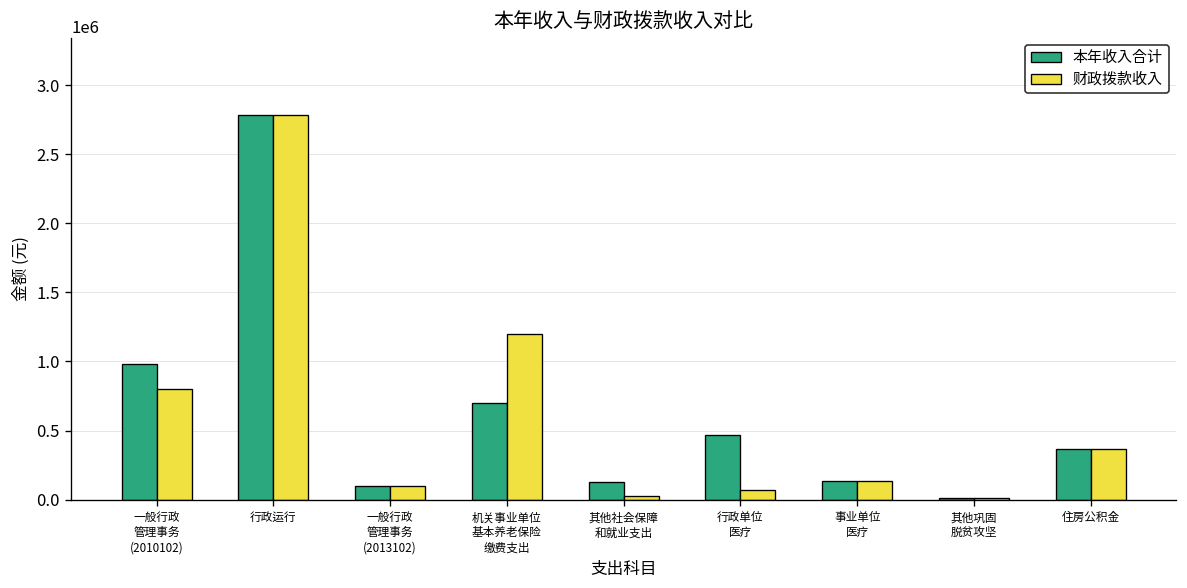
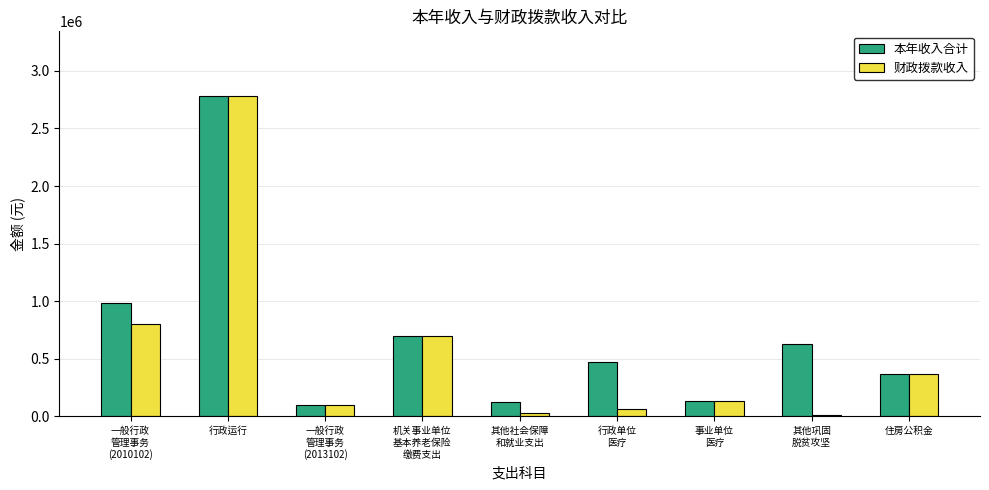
  {
    "本年收入合计": {
      "一般行政 管理事务 (2010102)": 980000,
      "行政运行": 2790000,
      "一般行政 管理事务 (2013102)": 100000,
      "机关事业单位 基本养老保险 缴费支出": 700000,
      "其他社会保障 和就业支出": 130000,
      "行政单位 医疗": 470000,
      "事业单位 医疗": 140000,
-     "其他巩固 脱贫攻坚": 10000,
+     "其他巩固 脱贫攻坚": 620000,
      "住房公积金": 370000
    },
    "财政拨款收入": {
      "一般行政 管理事务 (2010102)": 800000,
      "行政运行": 2790000,
      "一般行政 管理事务 (2013102)": 100000,
-     "机关事业单位 基本养老保险 缴费支出": 1200000,
+     "机关事业单位 基本养老保险 缴费支出": 700000,
      "其他社会保障 和就业支出": 30000,
      "行政单位 医疗": 70000,
      "事业单位 医疗": 140000,
      "住房公积金": 370000
    }
  }
